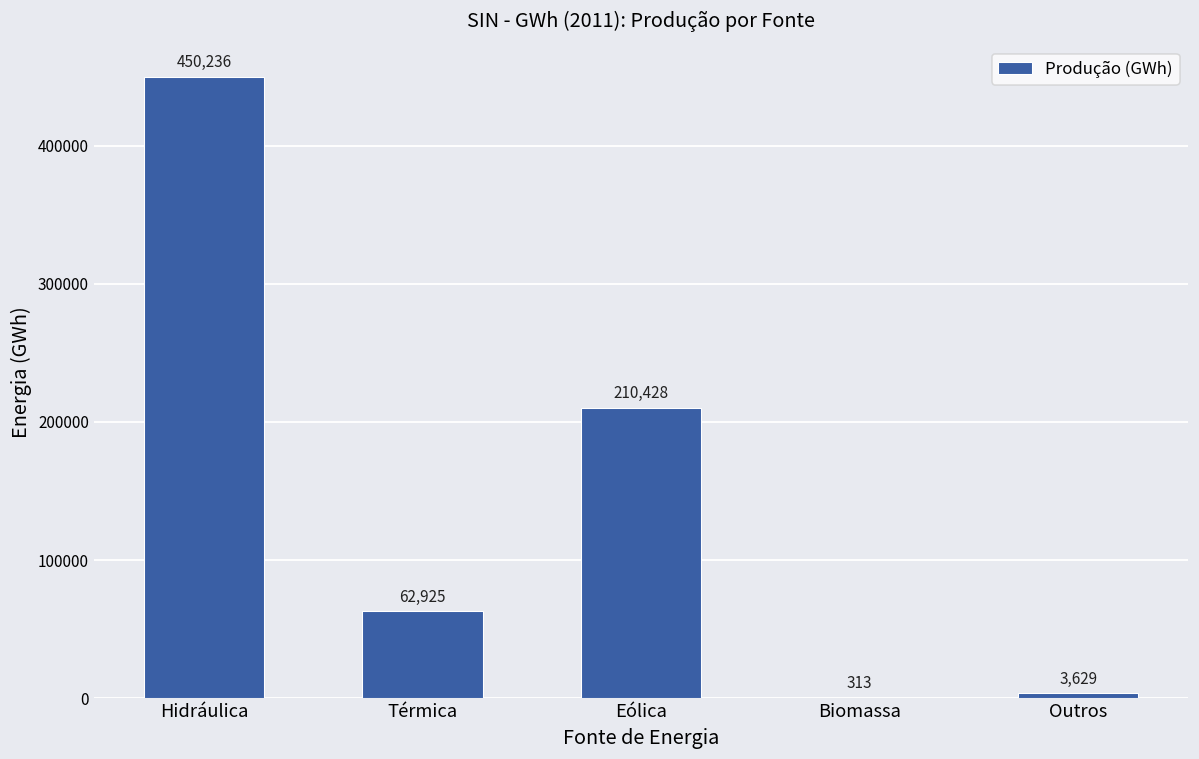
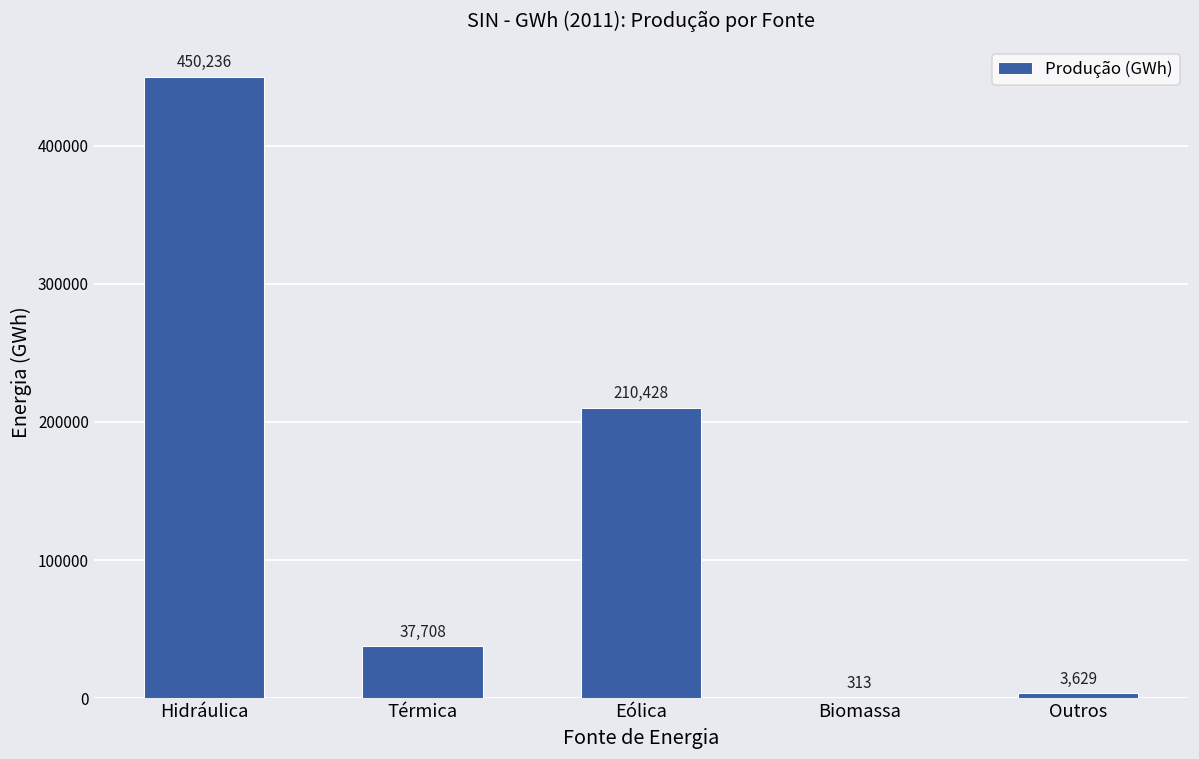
  {
    "Hidráulica": "450,236",
-   "Térmica": "62,925",
+   "Térmica": "37,708",
    "Eólica": "210,428",
    "Biomassa": "313",
    "Outros": "3,629"
  }
